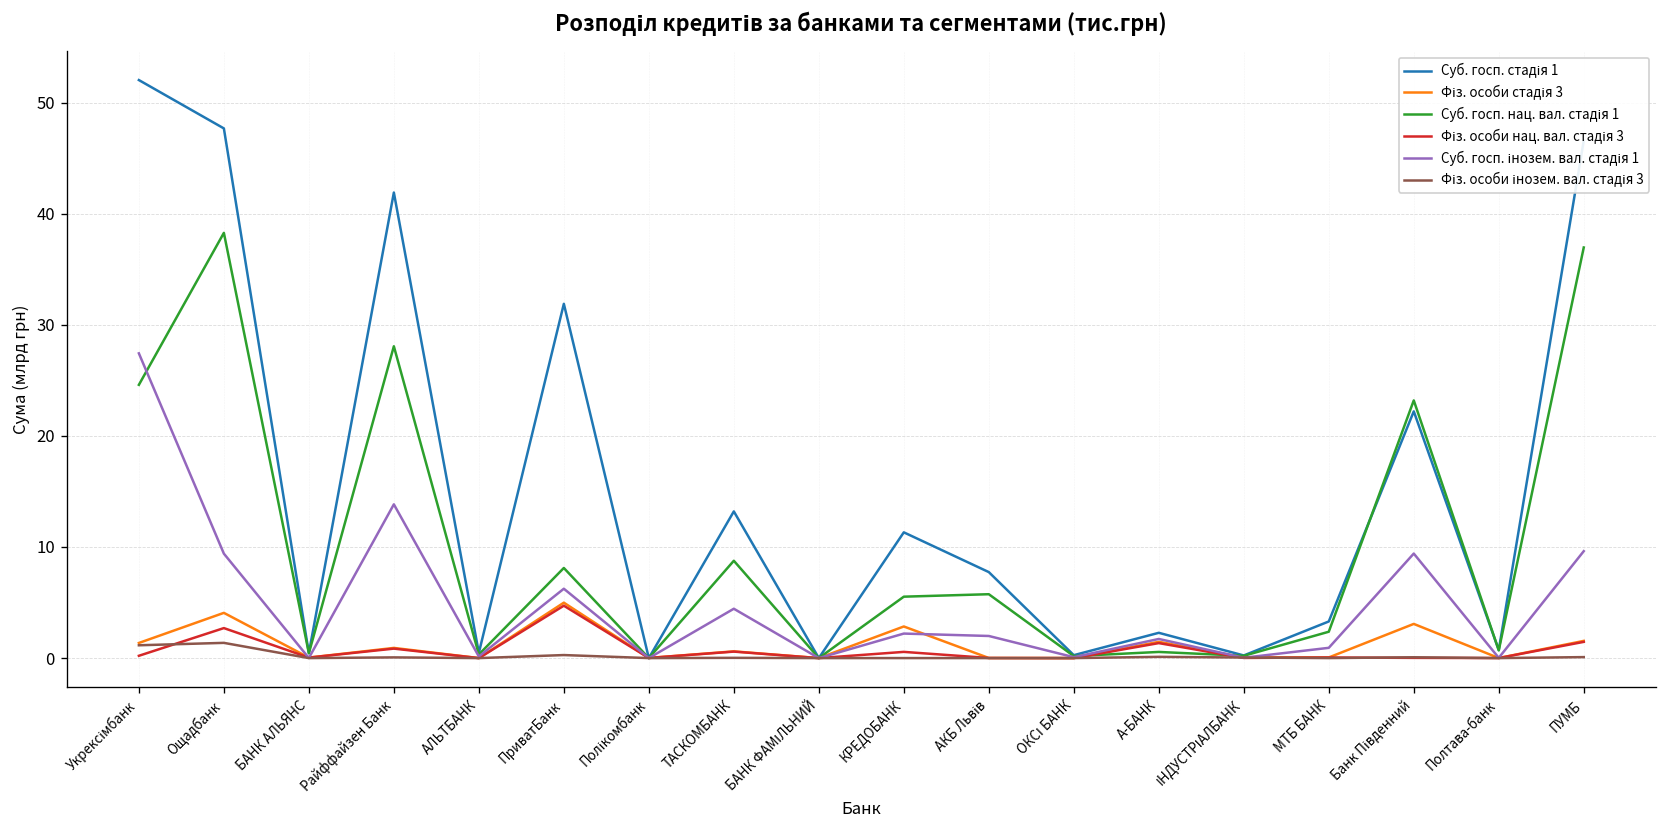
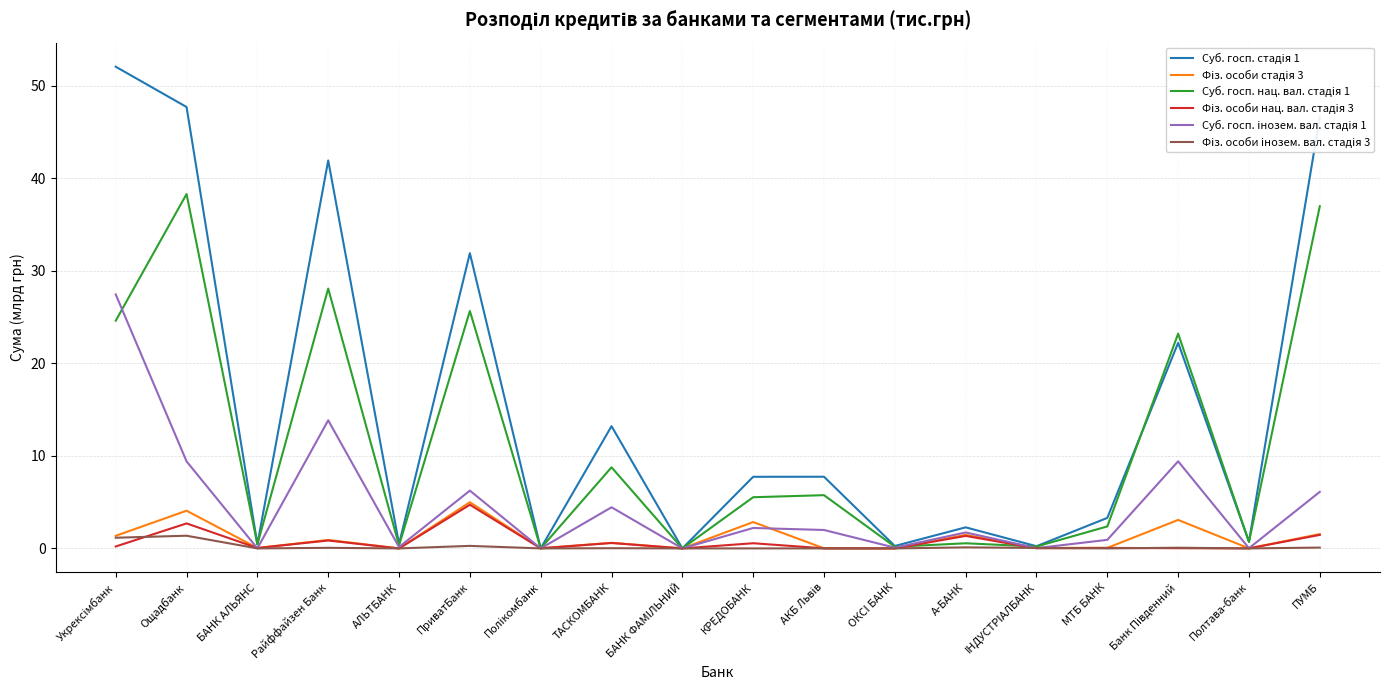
  {
    "Суб. госп. стадія 1": {
      "Укрексімбанк": 52,
      "Ощадбанк": 48,
      "Райффайзен Банк": 42,
      "ПриватБанк": 32,
      "ТАСКОМБАНК": 13,
-     "КРЕДОБАНК": 11,
+     "КРЕДОБАНК": 8,
      "АКБ Львів": 8,
      "А-БАНК": 2,
      "МТБ БАНК": 3,
      "Банк Південний": 22
    },
    "Фіз. особи стадія 3": {
      "Ощадбанк": 4,
      "КРЕДОБАНК": 3,
      "Банк Південний": 3
    },
    "Суб. госп. нац. вал. стадія 1": {
      "Укрексімбанк": 25,
      "Ощадбанк": 38,
      "Райффайзен Банк": 28,
-     "ПриватБанк": 8,
+     "ПриватБанк": 26,
      "ТАСКОМБАНК": 9,
      "КРЕДОБАНК": 6,
      "АКБ Львів": 6,
      "А-БАНК": 1,
      "МТБ БАНК": 2,
      "Банк Південний": 23,
      "ПУМБ": 37
    },
    "Фіз. особи нац. вал. стадія 3": {
      "Укрексімбанк": 0,
      "Ощадбанк": 3,
      "КРЕДОБАНК": 1
    },
    "Суб. госп. інозем. вал. стадія 1": {
      "Укрексімбанк": 27,
      "Ощадбанк": 9,
      "Райффайзен Банк": 14,
      "ПриватБанк": 6,
      "ТАСКОМБАНК": 4,
      "КРЕДОБАНК": 2,
      "АКБ Львів": 2,
      "МТБ БАНК": 1,
      "Банк Південний": 9,
-     "ПУМБ": 10
+     "ПУМБ": 6
    },
    "Фіз. особи інозем. вал. стадія 3": {
      "Ощадбанк": 1,
      "Райффайзен Банк": 0,
      "ПриватБанк": 0,
      "ТАСКОМБАНК": 0,
      "КРЕДОБАНК": 0,
      "А-БАНК": 0,
      "ПУМБ": 0
    }
  }
